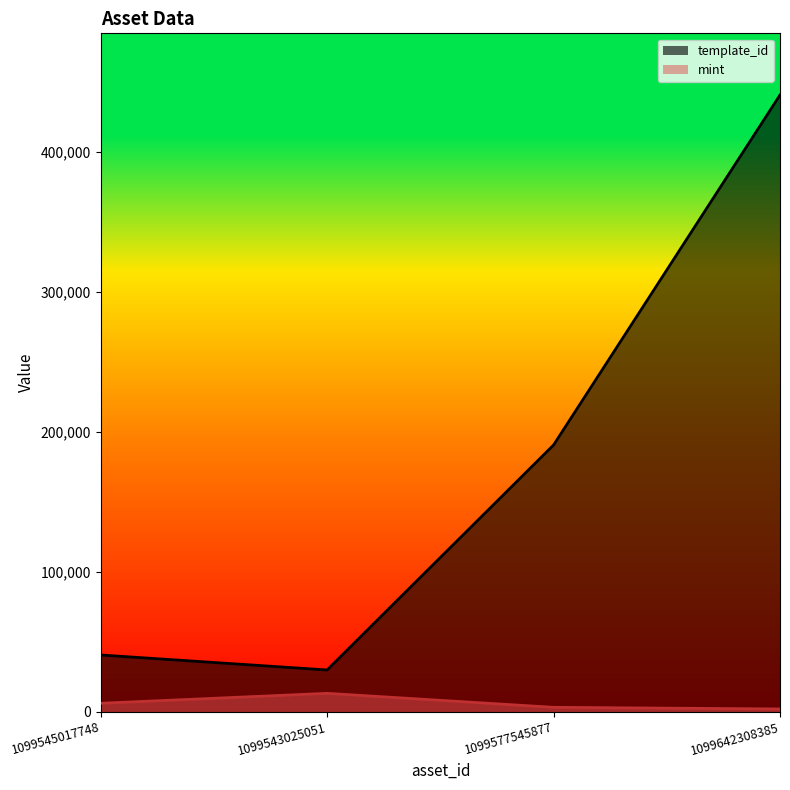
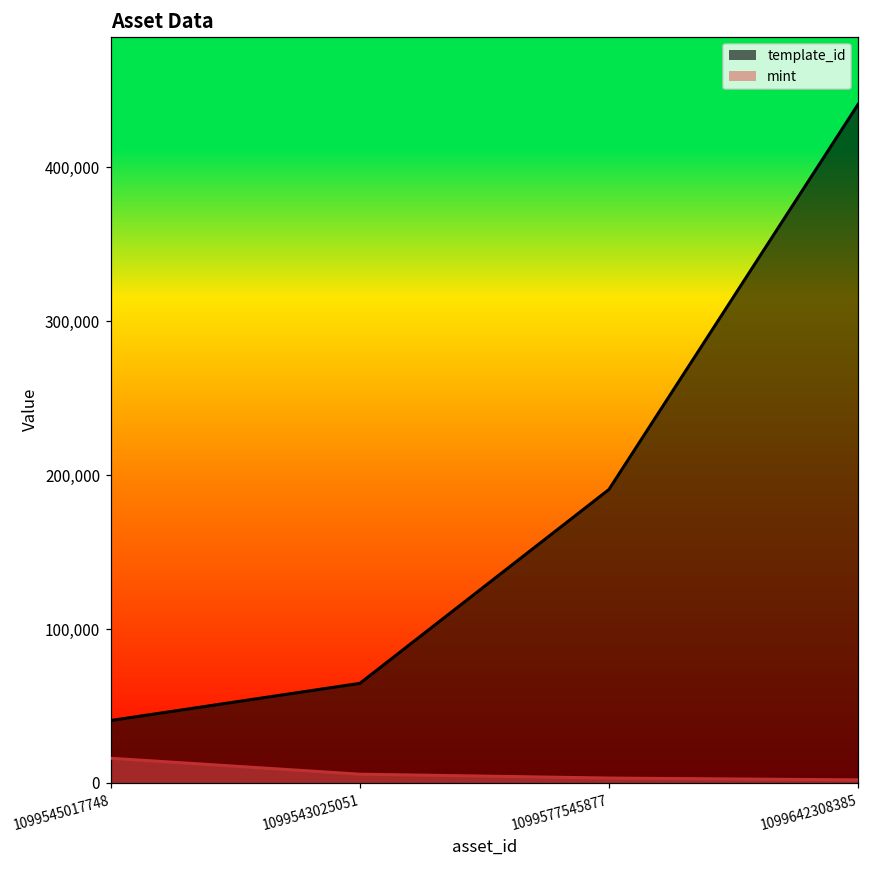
  {
    "template_id": {
      "1099545017748": "41,000",
-     "1099543025051": "30,000",
+     "1099543025051": "65,000",
      "1099577545877": "191,000",
      "1099642308385": "441,000"
    },
    "mint": {
-     "1099545017748": "6,000",
-     "1099543025051": "13,000",
+     "1099545017748": "16,000",
+     "1099543025051": "6,000",
      "1099577545877": "3,000",
      "1099642308385": "2,000"
    }
  }
